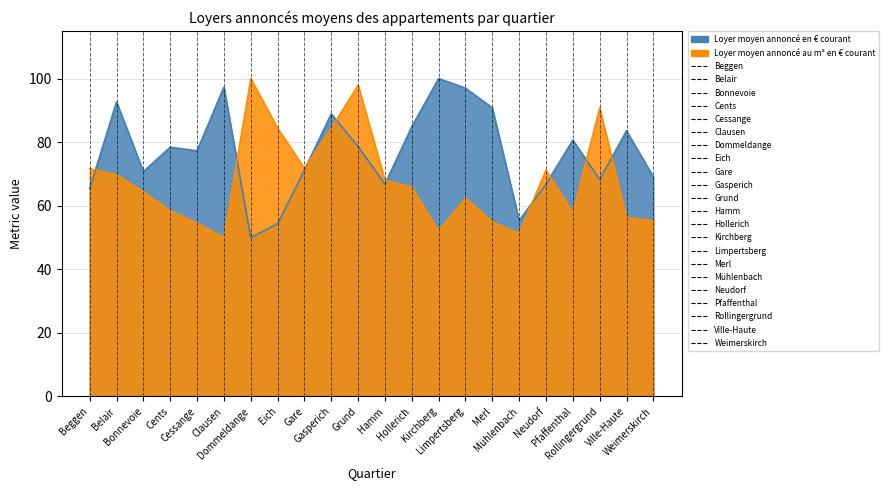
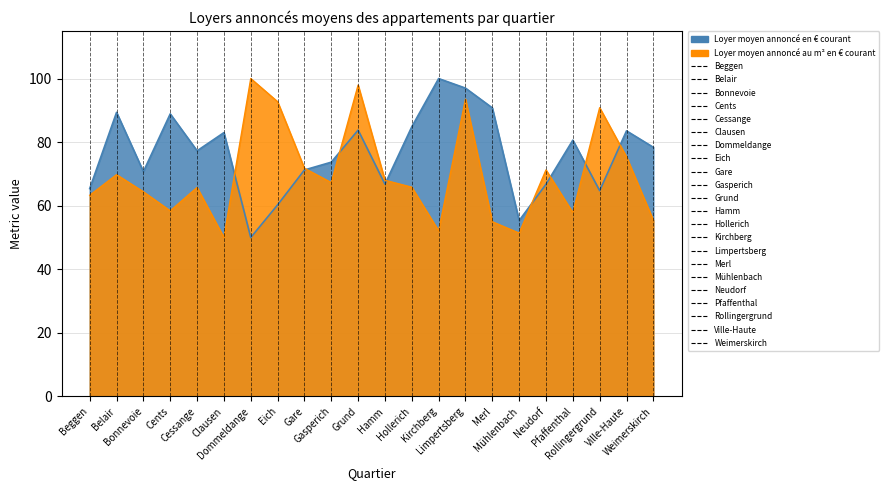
  {
    "Loyer moyen annoncé en € courant": {
      "Beggen": 65,
-     "Belair": 93,
+     "Belair": 89,
      "Bonnevoie": 71,
-     "Cents": 78,
+     "Cents": 89,
      "Cessange": 77,
-     "Clausen": 97,
+     "Clausen": 83,
      "Dommeldange": 50,
-     "Eich": 54,
-     "Gasperich": 89,
-     "Grund": 79,
+     "Eich": 60,
+     "Gasperich": 74,
+     "Grund": 84,
      "Hamm": 67,
      "Hollerich": 85,
      "Kirchberg": 100,
      "Limpertsberg": 97,
      "Merl": 91,
      "Mühlenbach": 55,
      "Neudorf": 67,
      "Pfaffenthal": 81,
-     "Rollingergrund": 68,
+     "Rollingergrund": 65,
      "Ville-Haute": 84,
-     "Weimerskirch": 69
+     "Weimerskirch": 78
    },
    "Loyer moyen annoncé au m² en € courant": {
-     "Beggen": 72,
+     "Beggen": 63,
      "Belair": 70,
      "Bonnevoie": 64,
      "Cents": 58,
-     "Cessange": 55,
+     "Cessange": 66,
      "Clausen": 50,
      "Dommeldange": 100,
-     "Eich": 84,
-     "Gasperich": 85,
+     "Eich": 93,
+     "Gasperich": 67,
      "Grund": 98,
      "Hamm": 68,
      "Hollerich": 66,
      "Kirchberg": 52,
-     "Limpertsberg": 62,
+     "Limpertsberg": 94,
      "Merl": 55,
      "Mühlenbach": 51,
      "Neudorf": 71,
      "Pfaffenthal": 58,
      "Rollingergrund": 91,
-     "Ville-Haute": 56,
+     "Ville-Haute": 75,
      "Weimerskirch": 55
    }
  }
